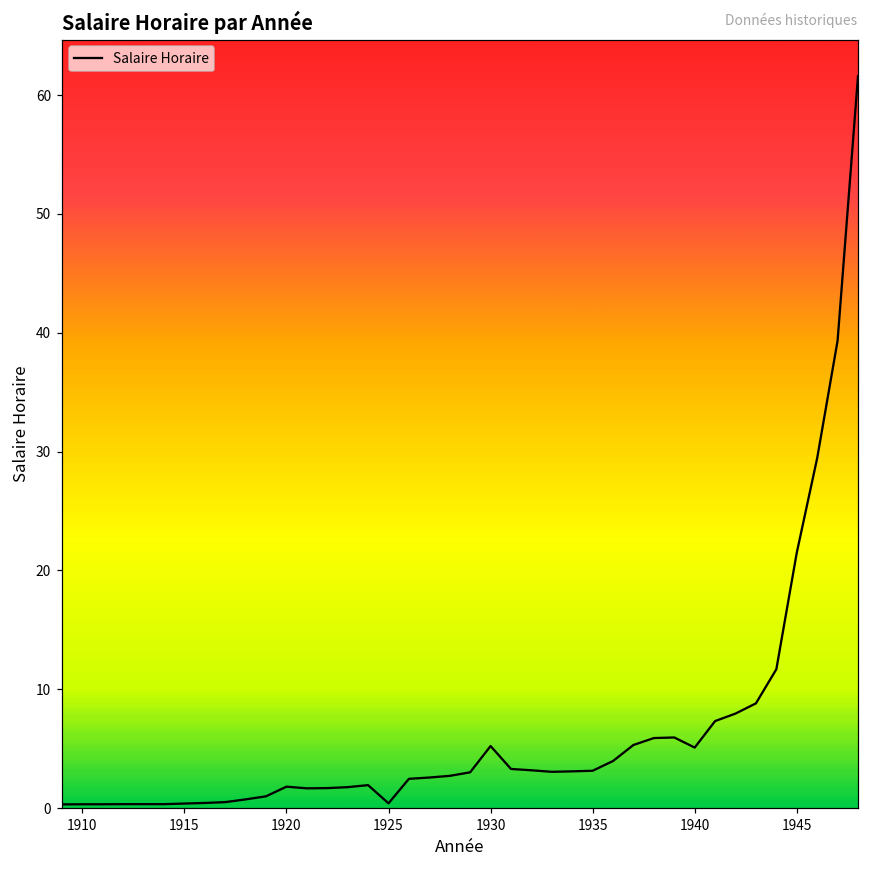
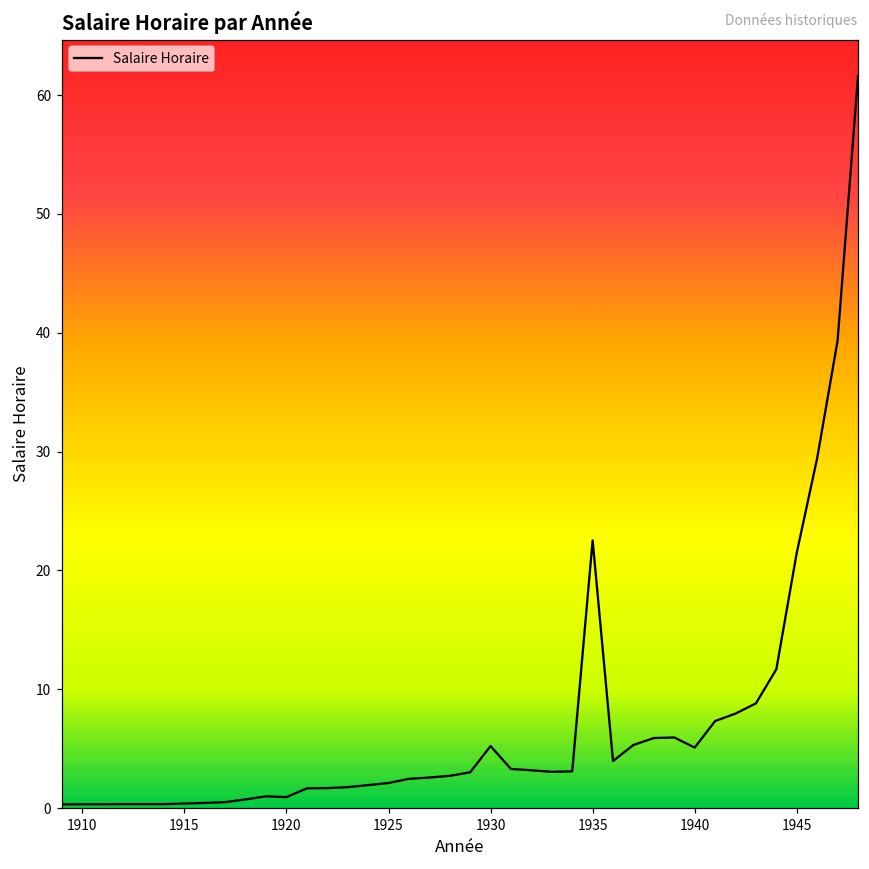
  {
    "1910": 0.3,
    "1915": 0.4,
-   "1920": 1.8,
-   "1925": 0.4,
+   "1920": 0.9,
+   "1925": 2.1,
    "1930": 5.2,
-   "1935": 3.2,
+   "1935": 22.5,
    "1940": 5.1,
    "1945": 21.5
  }
